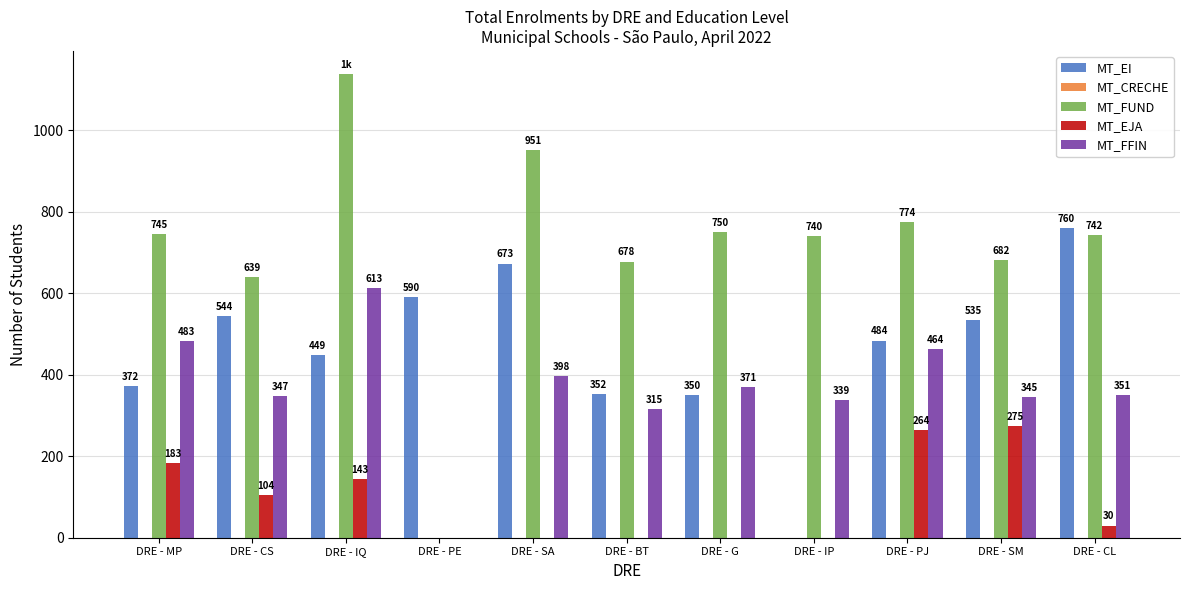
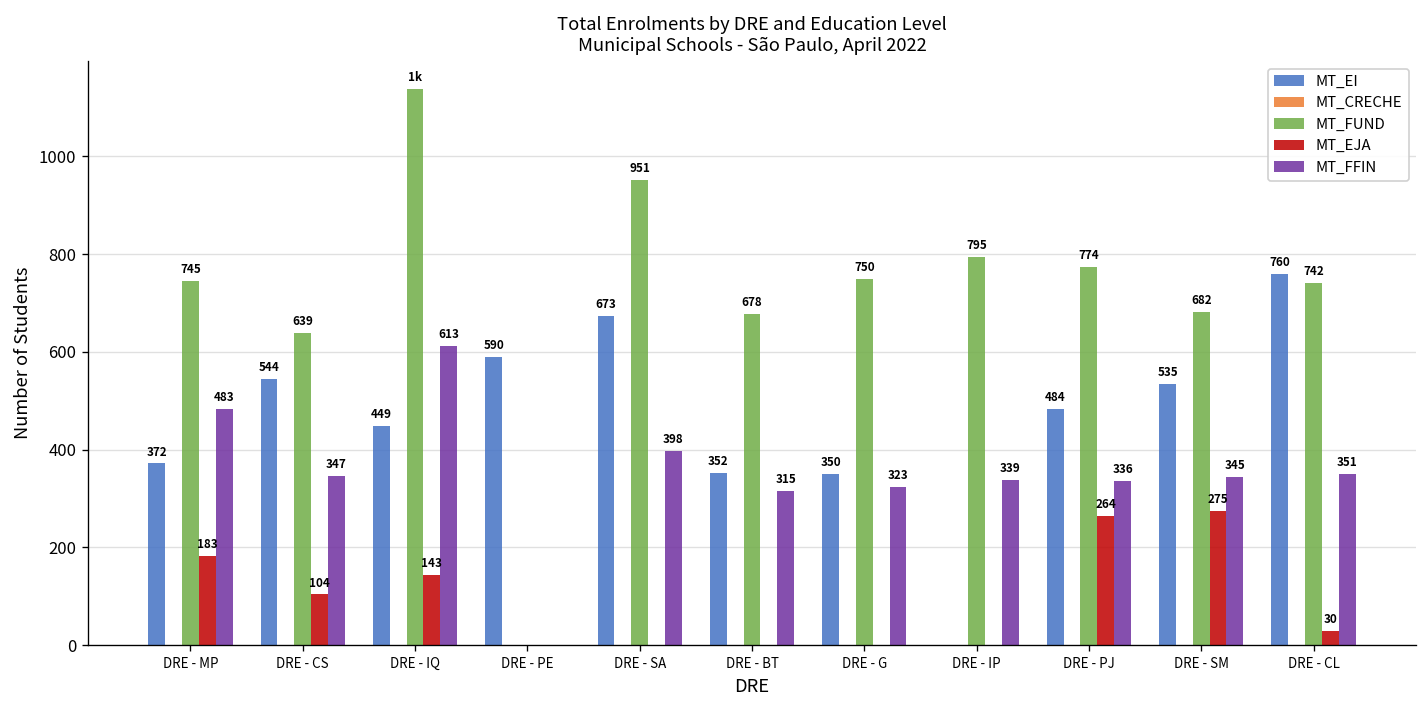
  {
    "MT_EI": {
      "DRE - MP": "372",
      "DRE - CS": "544",
      "DRE - IQ": "449",
      "DRE - PE": "590",
      "DRE - SA": "673",
      "DRE - BT": "352",
      "DRE - G": "350",
      "DRE - PJ": "484",
      "DRE - SM": "535",
      "DRE - CL": "760"
    },
    "MT_CRECHE": {
      "DRE - MP": "0",
      "DRE - CS": "0",
      "DRE - IQ": "0",
      "DRE - PE": "0",
      "DRE - SA": "0",
      "DRE - BT": "0",
      "DRE - G": "0",
      "DRE - IP": "0",
      "DRE - PJ": "0",
      "DRE - SM": "0",
      "DRE - CL": "0"
    },
    "MT_FUND": {
      "DRE - MP": "745",
      "DRE - CS": "639",
      "DRE - IQ": "1k",
      "DRE - SA": "951",
      "DRE - BT": "678",
      "DRE - G": "750",
-     "DRE - IP": "740",
+     "DRE - IP": "795",
      "DRE - PJ": "774",
      "DRE - SM": "682",
      "DRE - CL": "742"
    },
    "MT_EJA": {
      "DRE - MP": "183",
      "DRE - CS": "104",
      "DRE - IQ": "143",
      "DRE - PJ": "264",
      "DRE - SM": "275",
      "DRE - CL": "30"
    },
    "MT_FFIN": {
      "DRE - MP": "483",
      "DRE - CS": "347",
      "DRE - IQ": "613",
      "DRE - SA": "398",
      "DRE - BT": "315",
-     "DRE - G": "371",
+     "DRE - G": "323",
      "DRE - IP": "339",
-     "DRE - PJ": "464",
+     "DRE - PJ": "336",
      "DRE - SM": "345",
      "DRE - CL": "351"
    }
  }
